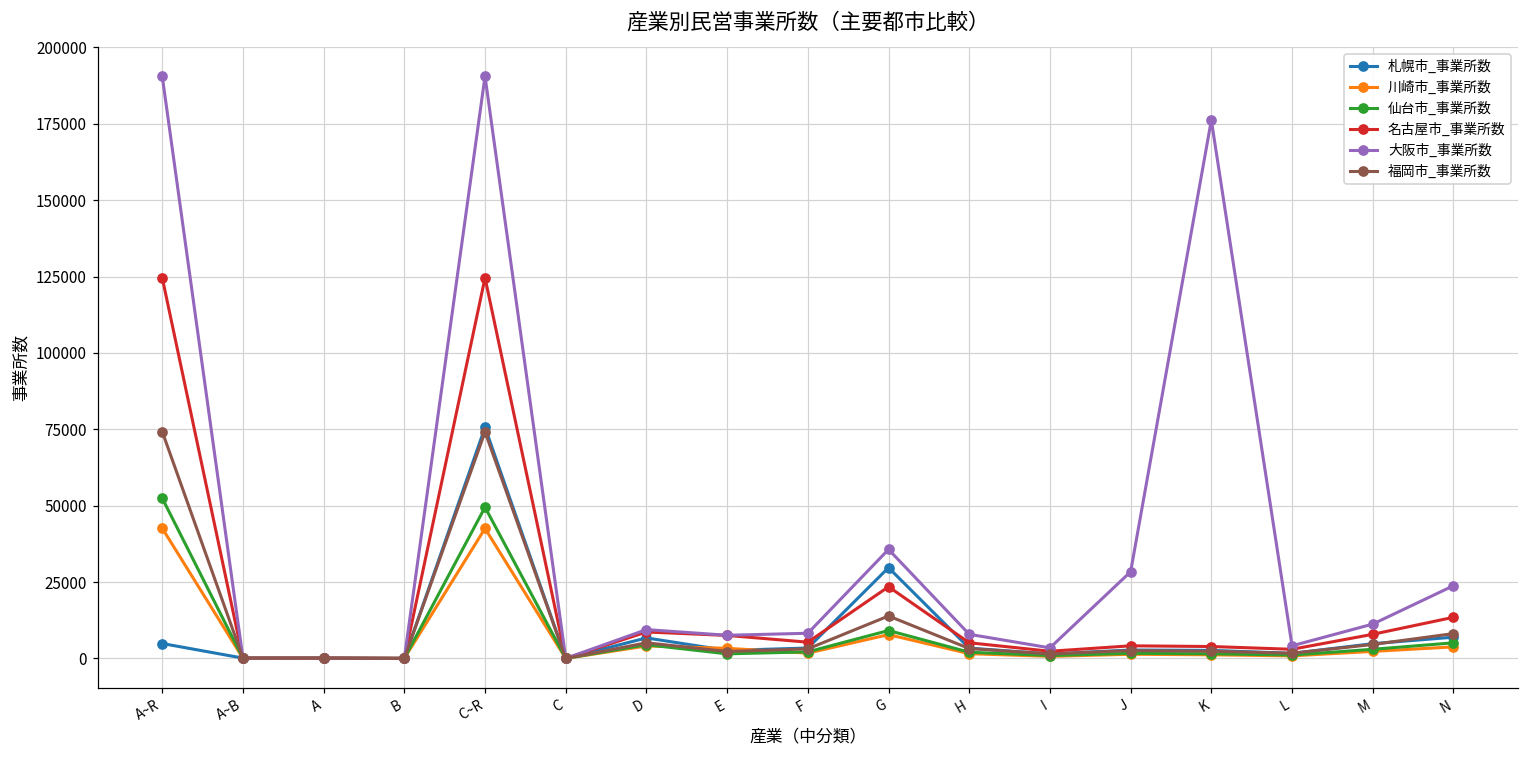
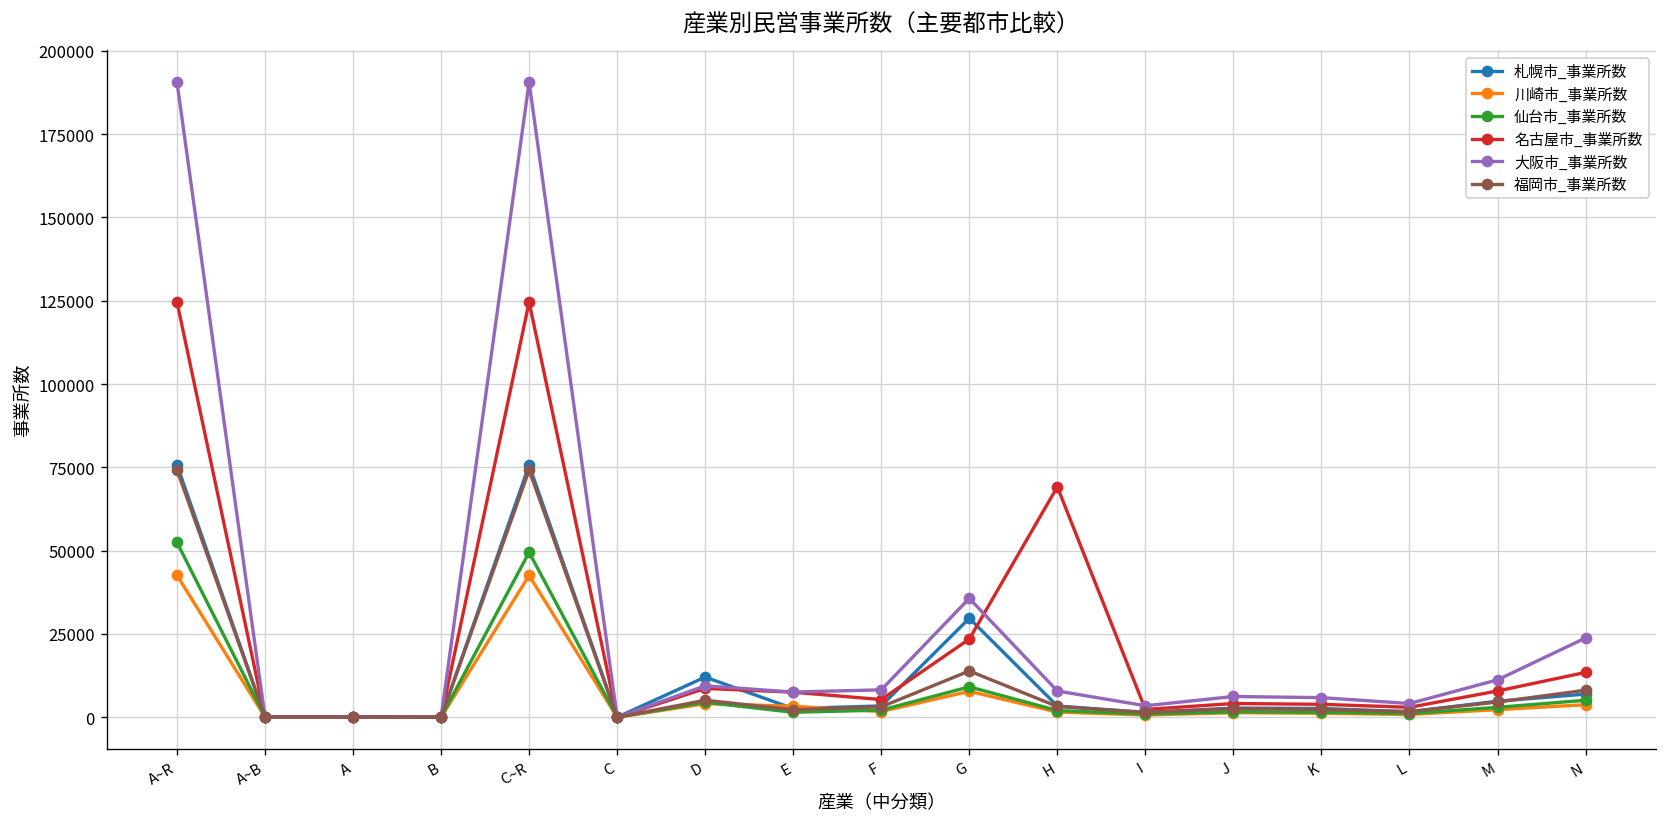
  {
    "札幌市_事業所数": {
-     "A~R": 5000,
+     "A~R": 76000,
      "C~R": 76000,
-     "D": 7000,
+     "D": 12000,
      "G": 30000,
      "N": 7000
    },
    "川崎市_事業所数": {
      "A~R": 43000,
      "C~R": 43000,
      "G": 8000,
      "N": 4000
    },
    "仙台市_事業所数": {
      "A~R": 52000,
      "C~R": 49000,
      "G": 9000,
      "N": 5000
    },
    "名古屋市_事業所数": {
      "A~R": 125000,
      "C~R": 125000,
      "F": 5000,
      "G": 23000,
-     "H": 5000,
+     "H": 69000,
      "J": 4000,
      "K": 4000,
      "L": 3000,
      "M": 8000,
      "N": 13000
    },
    "大阪市_事業所数": {
      "A~R": 191000,
      "C~R": 191000,
      "F": 8000,
      "G": 36000,
      "H": 8000,
      "I": 3000,
-     "J": 28000,
-     "K": 176000,
+     "J": 6000,
+     "K": 6000,
      "L": 4000,
      "M": 11000,
      "N": 24000
    },
    "福岡市_事業所数": {
      "A~R": 74000,
      "C~R": 74000,
      "G": 14000,
      "N": 8000
    }
  }
